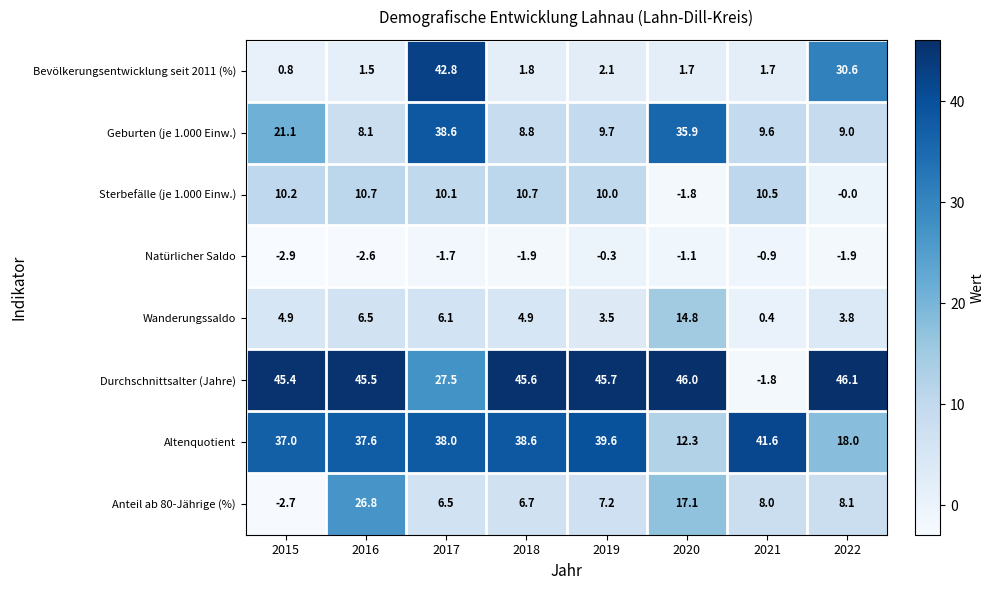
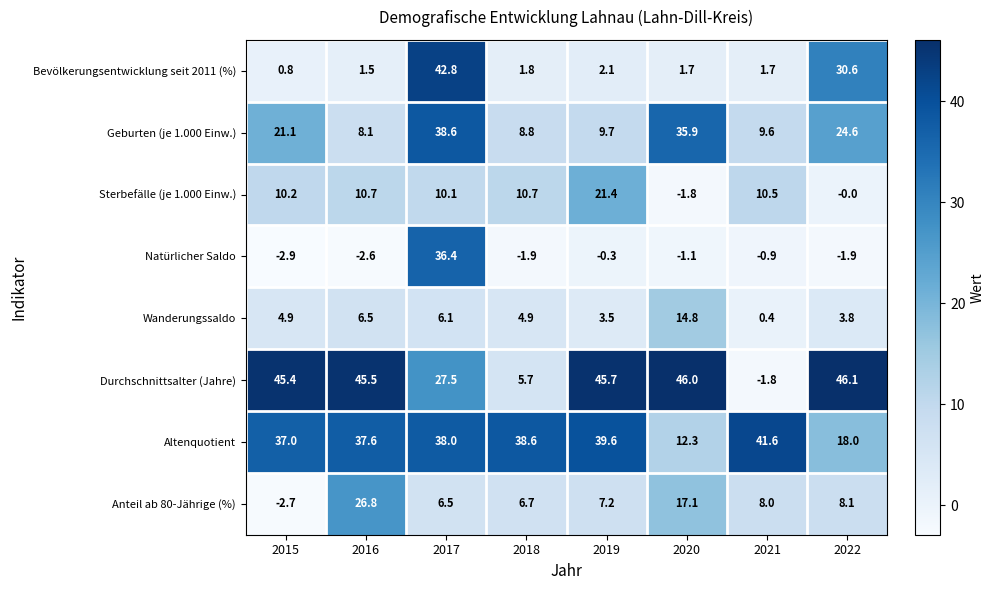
  {
    "Bevölkerungsentwicklung seit 2011 (%)": {
      "2015": 0.8,
      "2016": 1.5,
      "2017": 42.8,
      "2018": 1.8,
      "2019": 2.1,
      "2020": 1.7,
      "2021": 1.7,
      "2022": 30.6
    },
    "Geburten (je 1.000 Einw.)": {
      "2015": 21.1,
      "2016": 8.1,
      "2017": 38.6,
      "2018": 8.8,
      "2019": 9.7,
      "2020": 35.9,
      "2021": 9.6,
-     "2022": 9.0
+     "2022": 24.6
    },
    "Sterbefälle (je 1.000 Einw.)": {
      "2015": 10.2,
      "2016": 10.7,
      "2017": 10.1,
      "2018": 10.7,
-     "2019": 10.0,
+     "2019": 21.4,
      "2020": -1.8,
      "2021": 10.5,
      "2022": -0.0
    },
    "Natürlicher Saldo": {
      "2015": -2.9,
      "2016": -2.6,
-     "2017": -1.7,
+     "2017": 36.4,
      "2018": -1.9,
      "2019": -0.3,
      "2020": -1.1,
      "2021": -0.9,
      "2022": -1.9
    },
    "Wanderungssaldo": {
      "2015": 4.9,
      "2016": 6.5,
      "2017": 6.1,
      "2018": 4.9,
      "2019": 3.5,
      "2020": 14.8,
      "2021": 0.4,
      "2022": 3.8
    },
    "Durchschnittsalter (Jahre)": {
      "2015": 45.4,
      "2016": 45.5,
      "2017": 27.5,
-     "2018": 45.6,
+     "2018": 5.7,
      "2019": 45.7,
      "2020": 46.0,
      "2021": -1.8,
      "2022": 46.1
    },
    "Altenquotient": {
      "2015": 37.0,
      "2016": 37.6,
      "2017": 38.0,
      "2018": 38.6,
      "2019": 39.6,
      "2020": 12.3,
      "2021": 41.6,
      "2022": 18.0
    },
    "Anteil ab 80-Jährige (%)": {
      "2015": -2.7,
      "2016": 26.8,
      "2017": 6.5,
      "2018": 6.7,
      "2019": 7.2,
      "2020": 17.1,
      "2021": 8.0,
      "2022": 8.1
    }
  }
